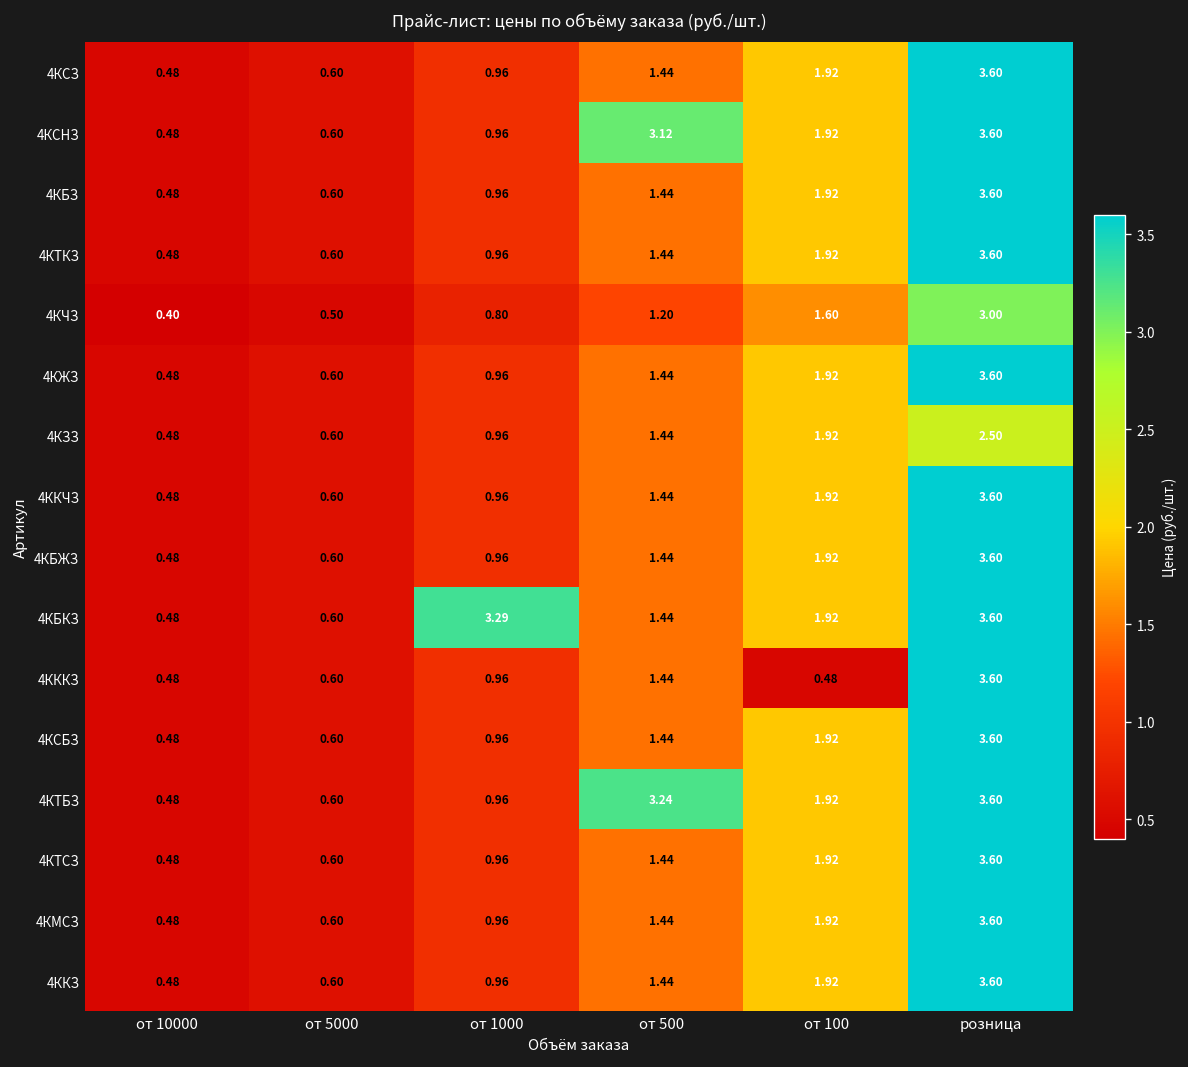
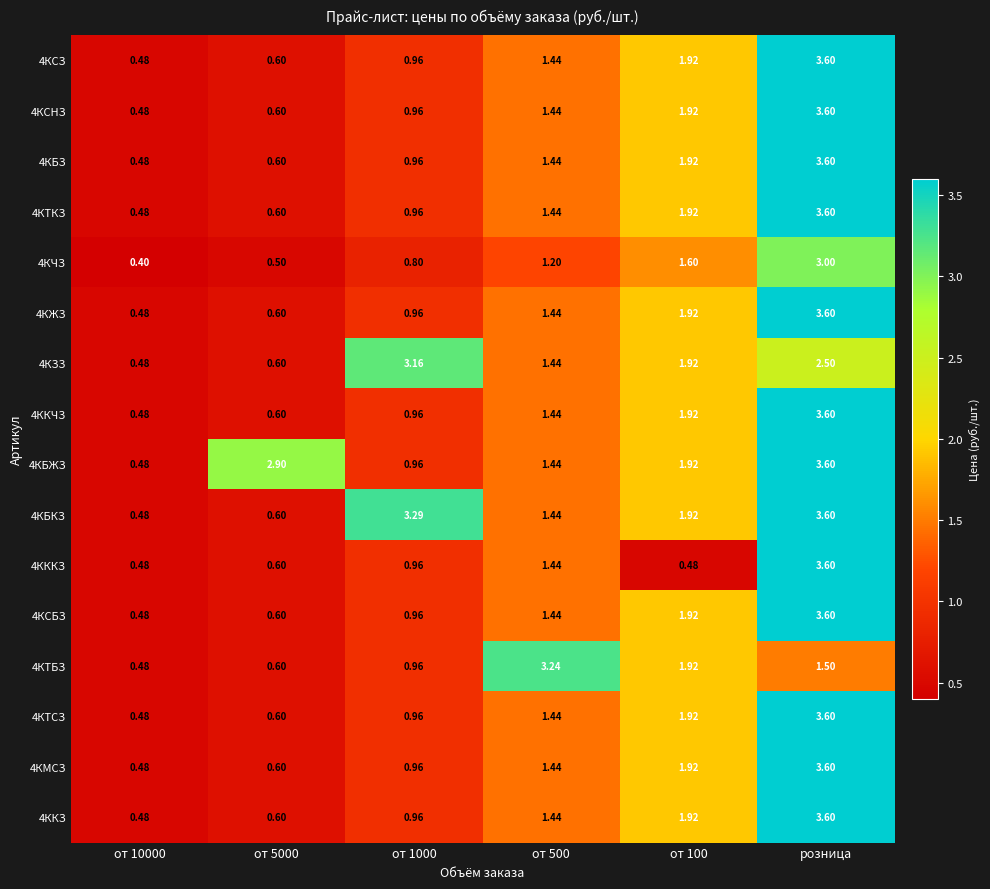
  {
    "4КСЗ": {
      "от 10000": 0.48,
      "от 5000": 0.60,
      "от 1000": 0.96,
      "от 500": 1.44,
      "от 100": 1.92,
      "розница": 3.60
    },
    "4КСНЗ": {
      "от 10000": 0.48,
      "от 5000": 0.60,
      "от 1000": 0.96,
-     "от 500": 3.12,
+     "от 500": 1.44,
      "от 100": 1.92,
      "розница": 3.60
    },
    "4КБЗ": {
      "от 10000": 0.48,
      "от 5000": 0.60,
      "от 1000": 0.96,
      "от 500": 1.44,
      "от 100": 1.92,
      "розница": 3.60
    },
    "4КТКЗ": {
      "от 10000": 0.48,
      "от 5000": 0.60,
      "от 1000": 0.96,
      "от 500": 1.44,
      "от 100": 1.92,
      "розница": 3.60
    },
    "4КЧЗ": {
      "от 10000": 0.40,
      "от 5000": 0.50,
      "от 1000": 0.80,
      "от 500": 1.20,
      "от 100": 1.60,
      "розница": 3.00
    },
    "4КЖЗ": {
      "от 10000": 0.48,
      "от 5000": 0.60,
      "от 1000": 0.96,
      "от 500": 1.44,
      "от 100": 1.92,
      "розница": 3.60
    },
    "4КЗЗ": {
      "от 10000": 0.48,
      "от 5000": 0.60,
-     "от 1000": 0.96,
+     "от 1000": 3.16,
      "от 500": 1.44,
      "от 100": 1.92,
      "розница": 2.50
    },
    "4ККЧЗ": {
      "от 10000": 0.48,
      "от 5000": 0.60,
      "от 1000": 0.96,
      "от 500": 1.44,
      "от 100": 1.92,
      "розница": 3.60
    },
    "4КБЖЗ": {
      "от 10000": 0.48,
-     "от 5000": 0.60,
+     "от 5000": 2.90,
      "от 1000": 0.96,
      "от 500": 1.44,
      "от 100": 1.92,
      "розница": 3.60
    },
    "4КБКЗ": {
      "от 10000": 0.48,
      "от 5000": 0.60,
      "от 1000": 3.29,
      "от 500": 1.44,
      "от 100": 1.92,
      "розница": 3.60
    },
    "4КККЗ": {
      "от 10000": 0.48,
      "от 5000": 0.60,
      "от 1000": 0.96,
      "от 500": 1.44,
      "от 100": 0.48,
      "розница": 3.60
    },
    "4КСБЗ": {
      "от 10000": 0.48,
      "от 5000": 0.60,
      "от 1000": 0.96,
      "от 500": 1.44,
      "от 100": 1.92,
      "розница": 3.60
    },
    "4КТБЗ": {
      "от 10000": 0.48,
      "от 5000": 0.60,
      "от 1000": 0.96,
      "от 500": 3.24,
      "от 100": 1.92,
-     "розница": 3.60
+     "розница": 1.50
    },
    "4КТСЗ": {
      "от 10000": 0.48,
      "от 5000": 0.60,
      "от 1000": 0.96,
      "от 500": 1.44,
      "от 100": 1.92,
      "розница": 3.60
    },
    "4КМСЗ": {
      "от 10000": 0.48,
      "от 5000": 0.60,
      "от 1000": 0.96,
      "от 500": 1.44,
      "от 100": 1.92,
      "розница": 3.60
    },
    "4ККЗ": {
      "от 10000": 0.48,
      "от 5000": 0.60,
      "от 1000": 0.96,
      "от 500": 1.44,
      "от 100": 1.92,
      "розница": 3.60
    }
  }
